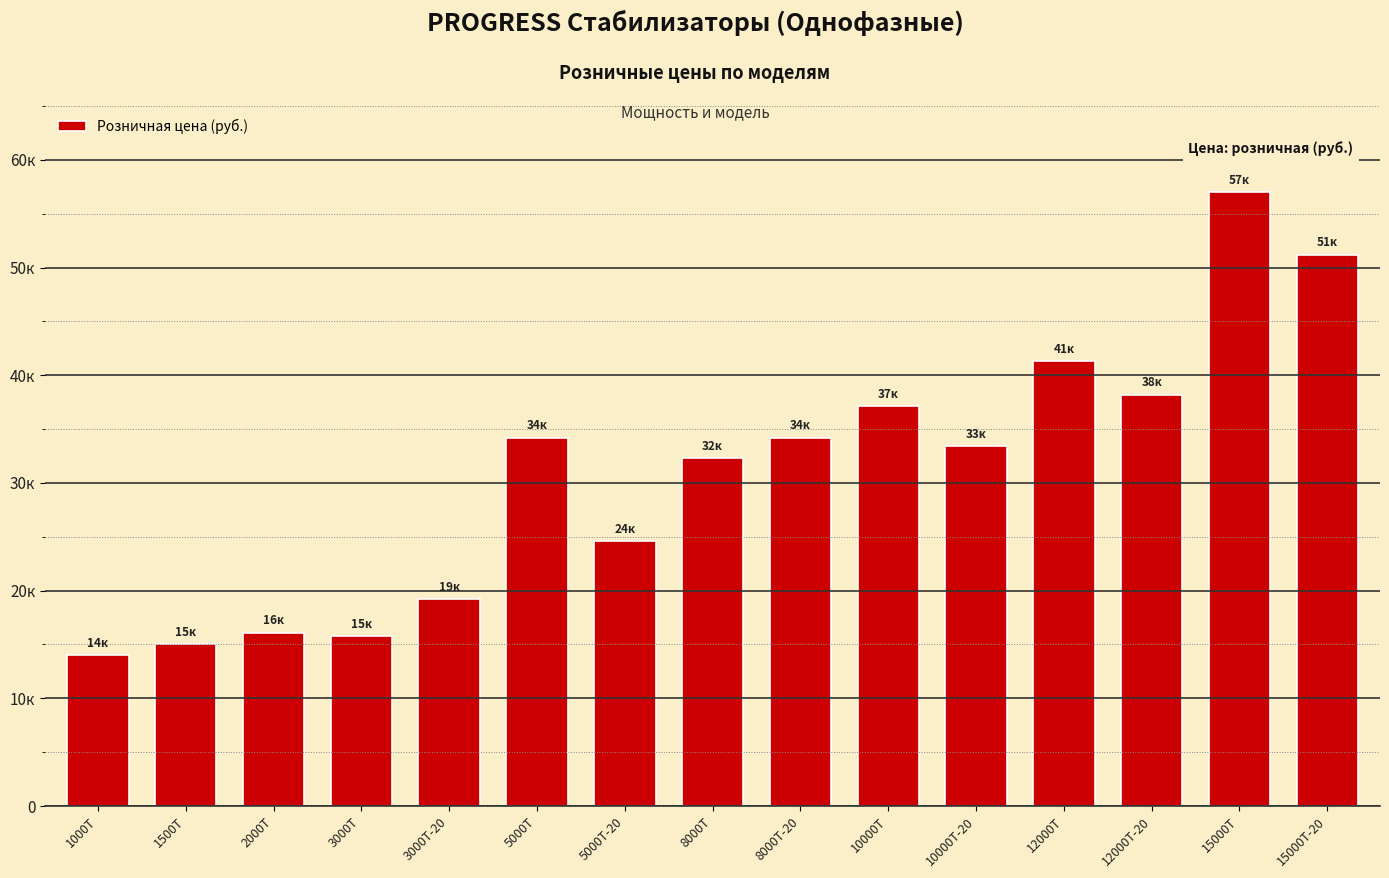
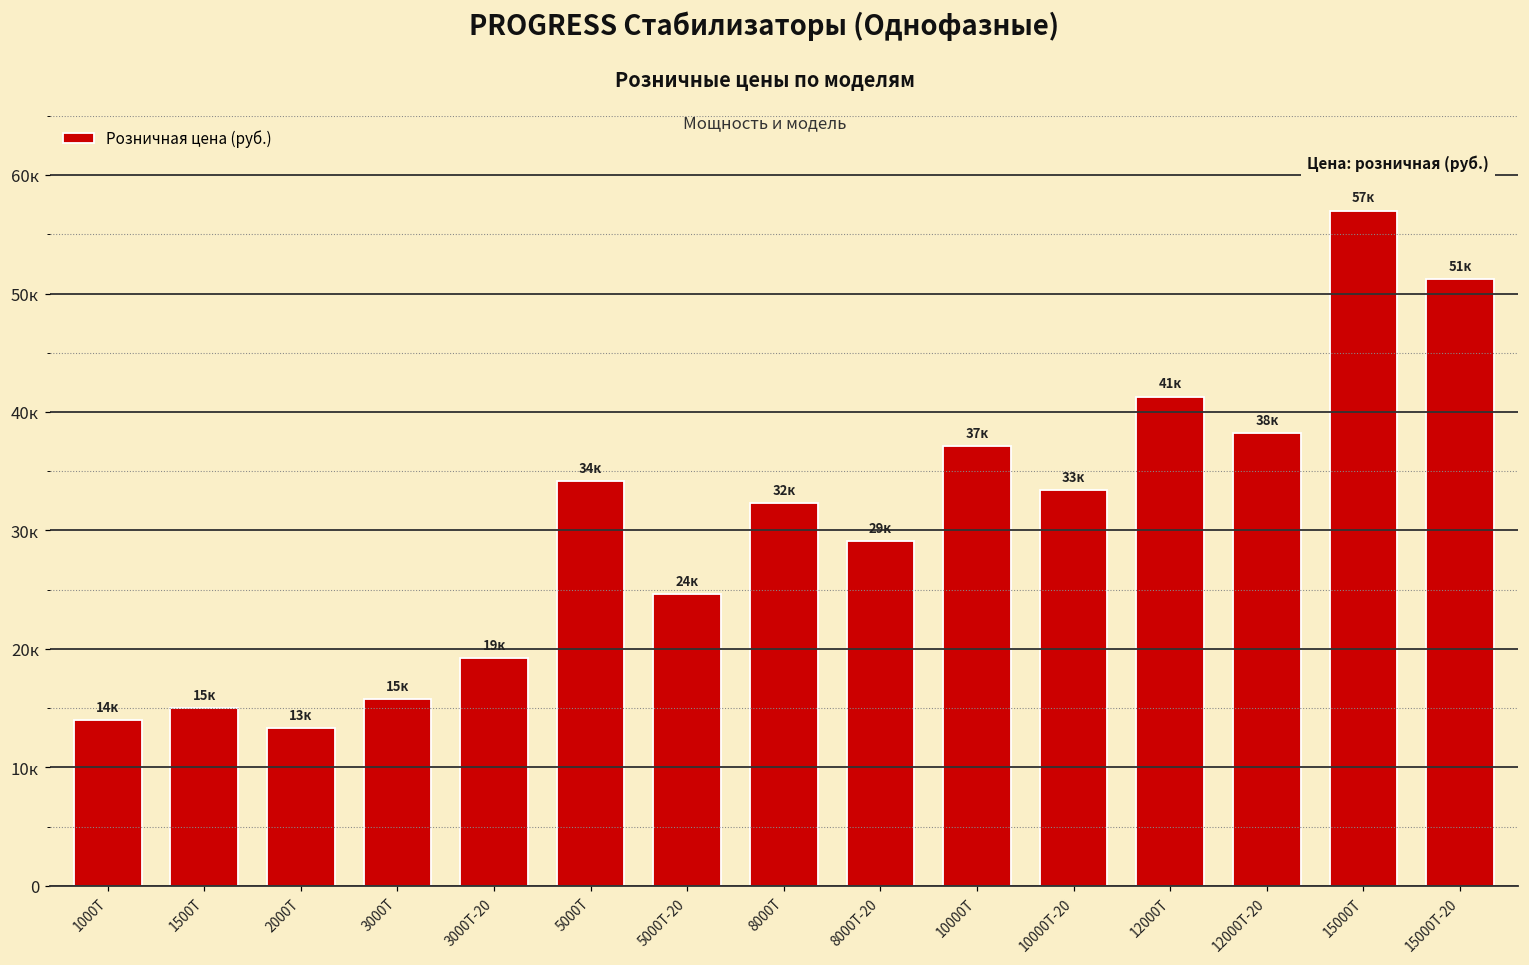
  {
-   "2000Т": "16к",
-   "8000Т-20": "34к"
+   "2000Т": "13к",
+   "8000Т-20": "29к"
  }
